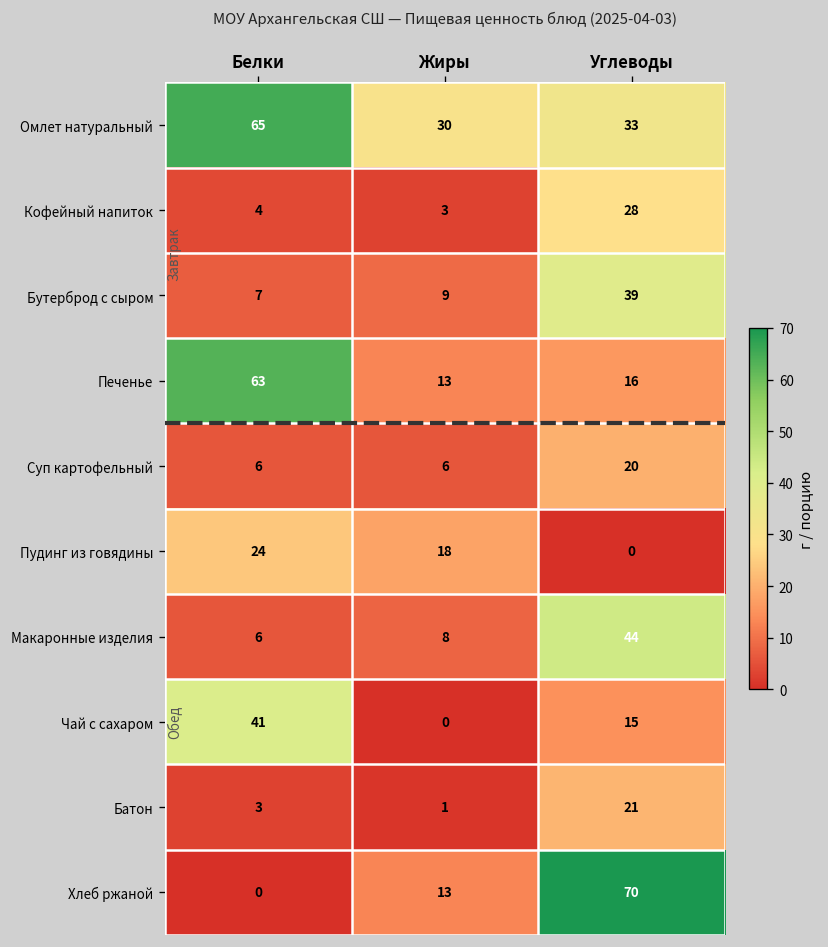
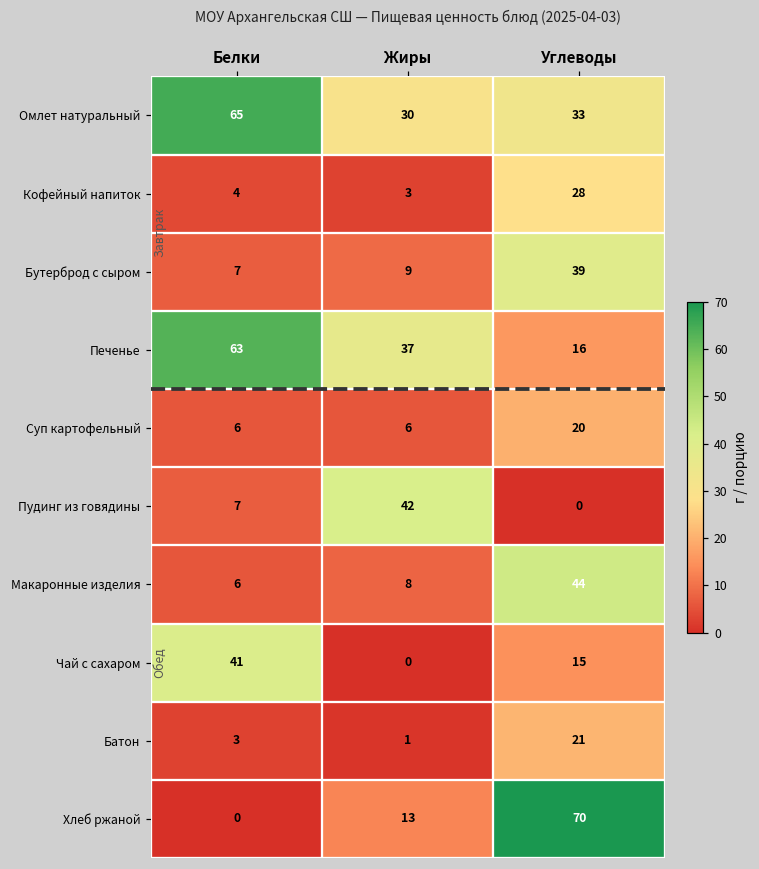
  {
    "Омлет натуральный": {
      "Белки": 65,
      "Жиры": 30,
      "Углеводы": 33
    },
    "Кофейный напиток": {
      "Жиры": 3,
      "Углеводы": 28
    },
    "Бутерброд с сыром": {
      "Жиры": 9,
      "Углеводы": 39
    },
    "Печенье": {
      "Белки": 63,
-     "Жиры": 13,
+     "Жиры": 37,
      "Углеводы": 16
    },
    "Суп картофельный": {
      "Белки": 6,
      "Жиры": 6,
      "Углеводы": 20
    },
    "Пудинг из говядины": {
-     "Белки": 24,
-     "Жиры": 18,
+     "Белки": 7,
+     "Жиры": 42,
      "Углеводы": 0
    },
    "Макаронные изделия": {
      "Белки": 6,
      "Жиры": 8,
      "Углеводы": 44
    },
    "Чай с сахаром": {
      "Жиры": 0,
      "Углеводы": 15
    },
    "Батон": {
      "Белки": 3,
      "Жиры": 1,
      "Углеводы": 21
    },
    "Хлеб ржаной": {
      "Белки": 0,
      "Жиры": 13,
      "Углеводы": 70
    }
  }
